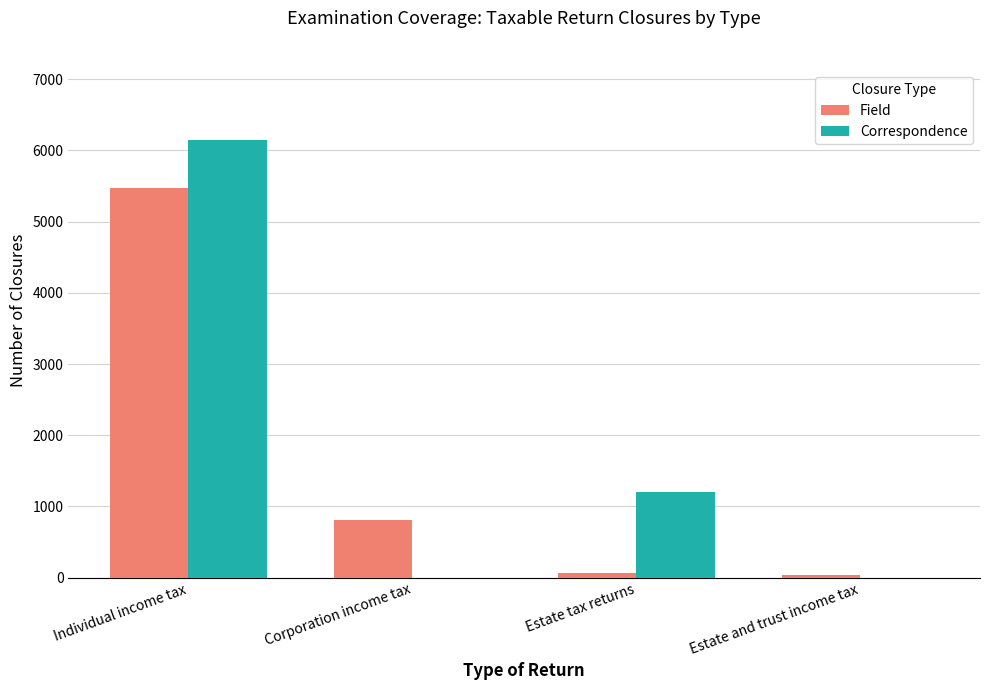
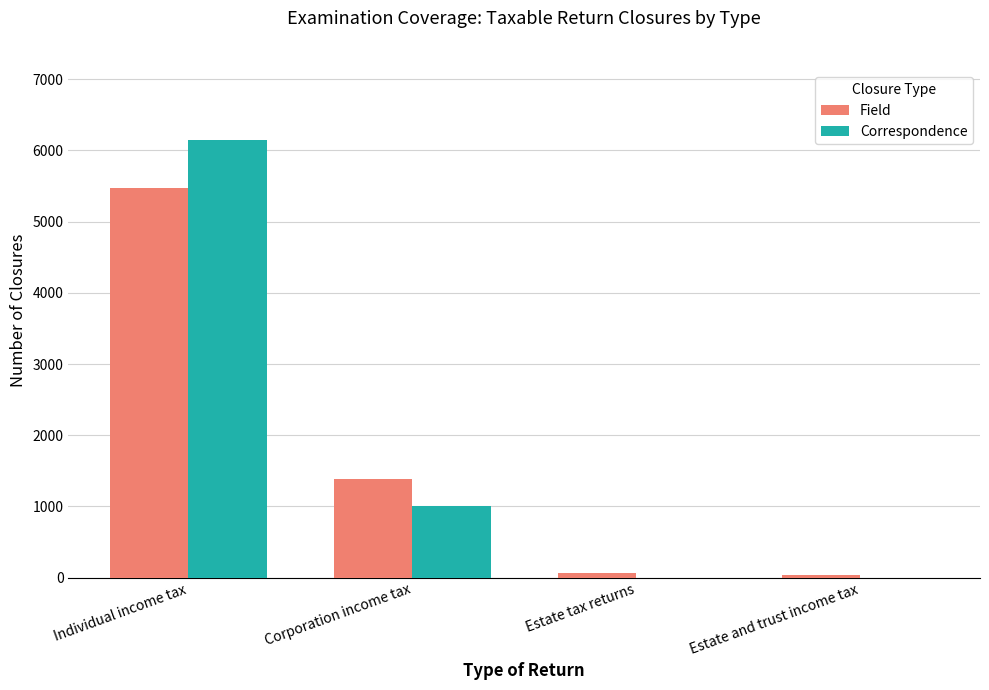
  {
    "Field": {
      "Individual income tax": 5500,
-     "Corporation income tax": 800,
+     "Corporation income tax": 1400,
      "Estate tax returns": 100,
      "Estate and trust income tax": 0
    },
    "Correspondence": {
      "Individual income tax": 6100,
-     "Corporation income tax": 0,
-     "Estate tax returns": 1200,
+     "Corporation income tax": 1000,
+     "Estate tax returns": 0,
      "Estate and trust income tax": 0
    }
  }
